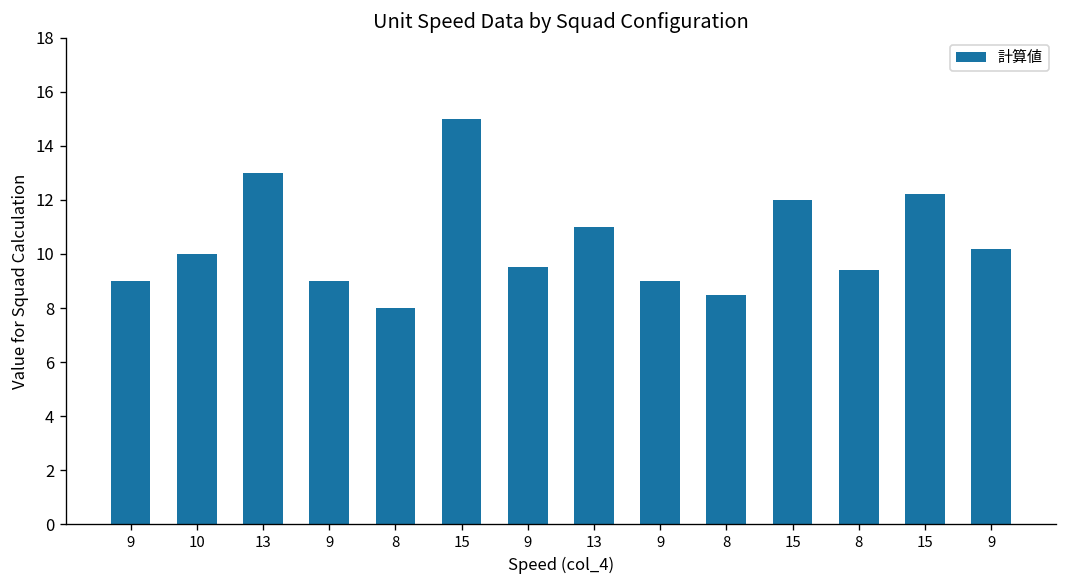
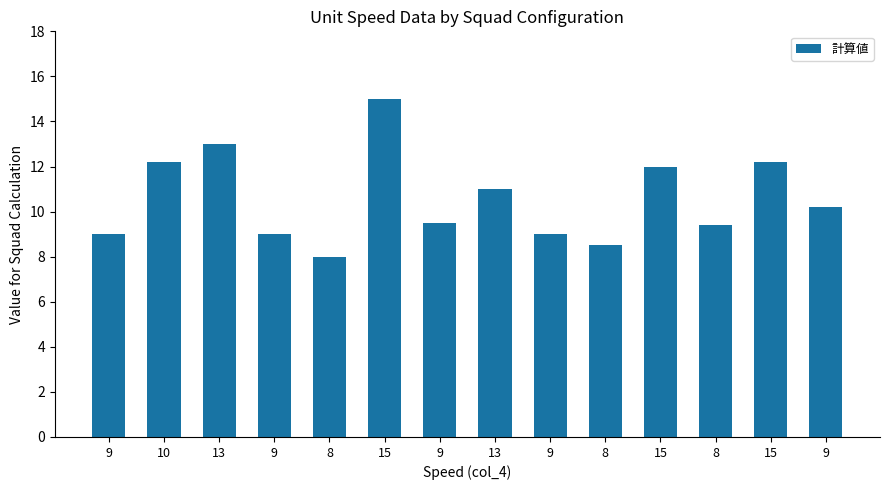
  {
-   "10": 10.0
+   "10": 12.2
  }
